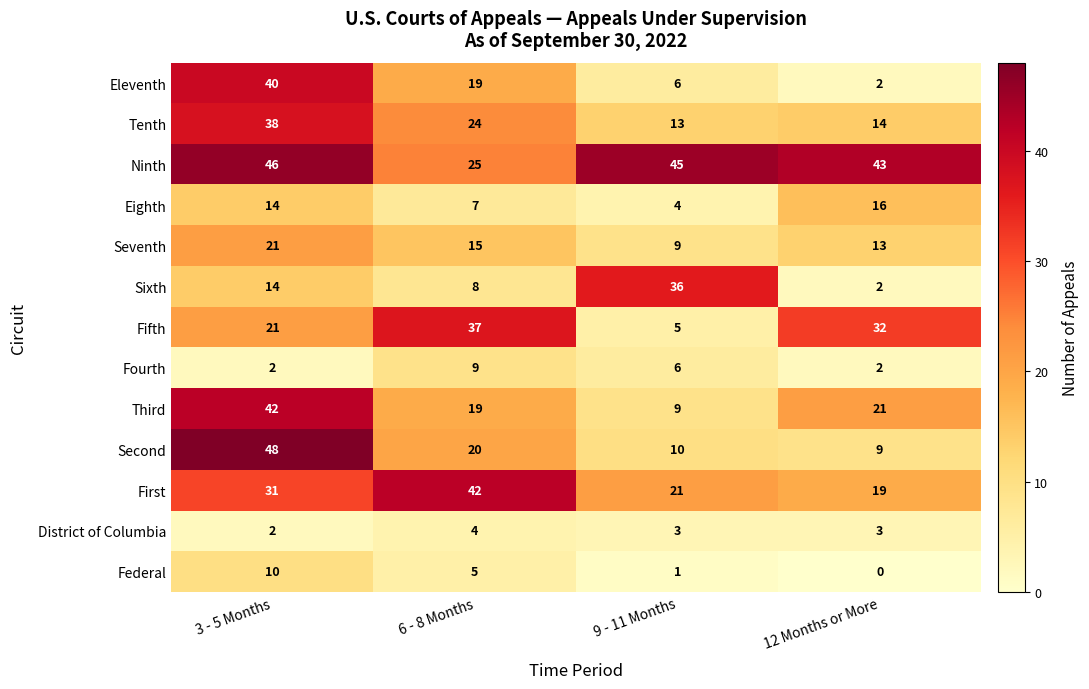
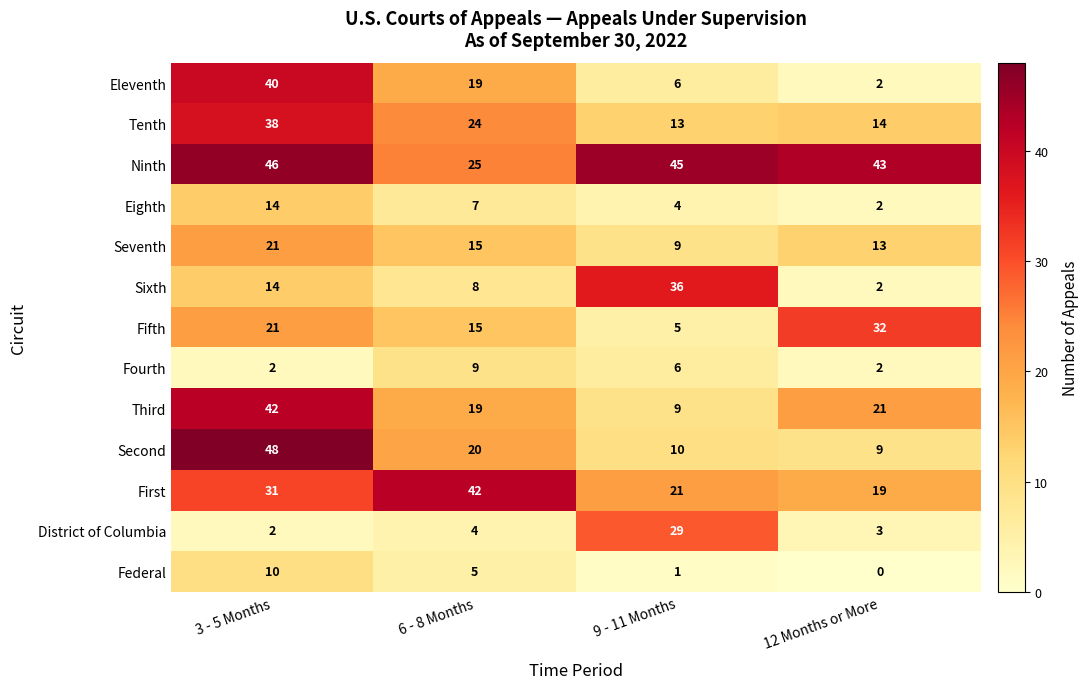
  {
    "Eleventh": {
      "3 - 5 Months": 40,
      "6 - 8 Months": 19,
      "9 - 11 Months": 6,
      "12 Months or More": 2
    },
    "Tenth": {
      "3 - 5 Months": 38,
      "6 - 8 Months": 24,
      "9 - 11 Months": 13,
      "12 Months or More": 14
    },
    "Ninth": {
      "3 - 5 Months": 46,
      "6 - 8 Months": 25,
      "9 - 11 Months": 45,
      "12 Months or More": 43
    },
    "Eighth": {
      "3 - 5 Months": 14,
      "6 - 8 Months": 7,
      "9 - 11 Months": 4,
-     "12 Months or More": 16
+     "12 Months or More": 2
    },
    "Seventh": {
      "3 - 5 Months": 21,
      "6 - 8 Months": 15,
      "9 - 11 Months": 9,
      "12 Months or More": 13
    },
    "Sixth": {
      "3 - 5 Months": 14,
      "6 - 8 Months": 8,
      "9 - 11 Months": 36,
      "12 Months or More": 2
    },
    "Fifth": {
      "3 - 5 Months": 21,
-     "6 - 8 Months": 37,
+     "6 - 8 Months": 15,
      "9 - 11 Months": 5,
      "12 Months or More": 32
    },
    "Fourth": {
      "3 - 5 Months": 2,
      "6 - 8 Months": 9,
      "9 - 11 Months": 6,
      "12 Months or More": 2
    },
    "Third": {
      "3 - 5 Months": 42,
      "6 - 8 Months": 19,
      "9 - 11 Months": 9,
      "12 Months or More": 21
    },
    "Second": {
      "3 - 5 Months": 48,
      "6 - 8 Months": 20,
      "9 - 11 Months": 10,
      "12 Months or More": 9
    },
    "First": {
      "3 - 5 Months": 31,
      "6 - 8 Months": 42,
      "9 - 11 Months": 21,
      "12 Months or More": 19
    },
    "District of Columbia": {
      "3 - 5 Months": 2,
      "6 - 8 Months": 4,
-     "9 - 11 Months": 3,
+     "9 - 11 Months": 29,
      "12 Months or More": 3
    },
    "Federal": {
      "3 - 5 Months": 10,
      "6 - 8 Months": 5,
      "9 - 11 Months": 1,
      "12 Months or More": 0
    }
  }
